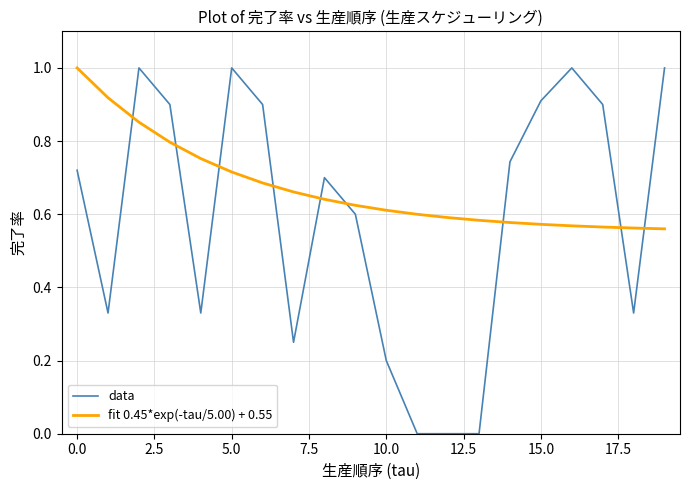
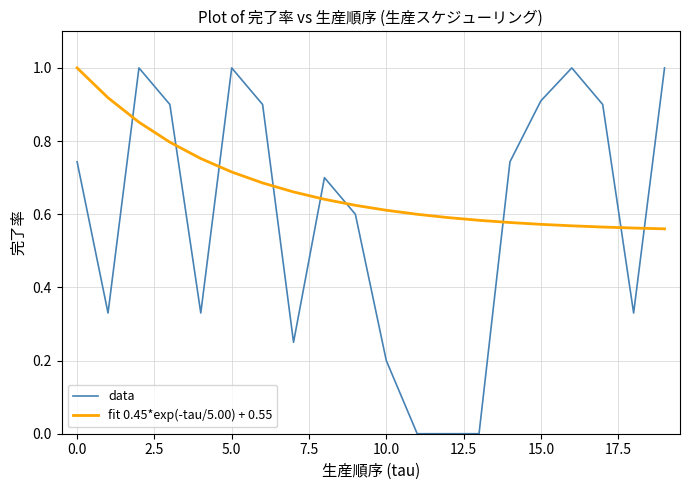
  {
    "data": {
-     "0.0": 0.72,
+     "0.0": 0.74,
      "5.0": 1.00,
      "10.0": 0.20,
      "15.0": 0.91
    },
    "fit 0.45*exp(-tau/5.00) + 0.55": {
      "0.0": 1.00,
      "5.0": 0.72,
      "10.0": 0.61,
      "15.0": 0.57
    }
  }
